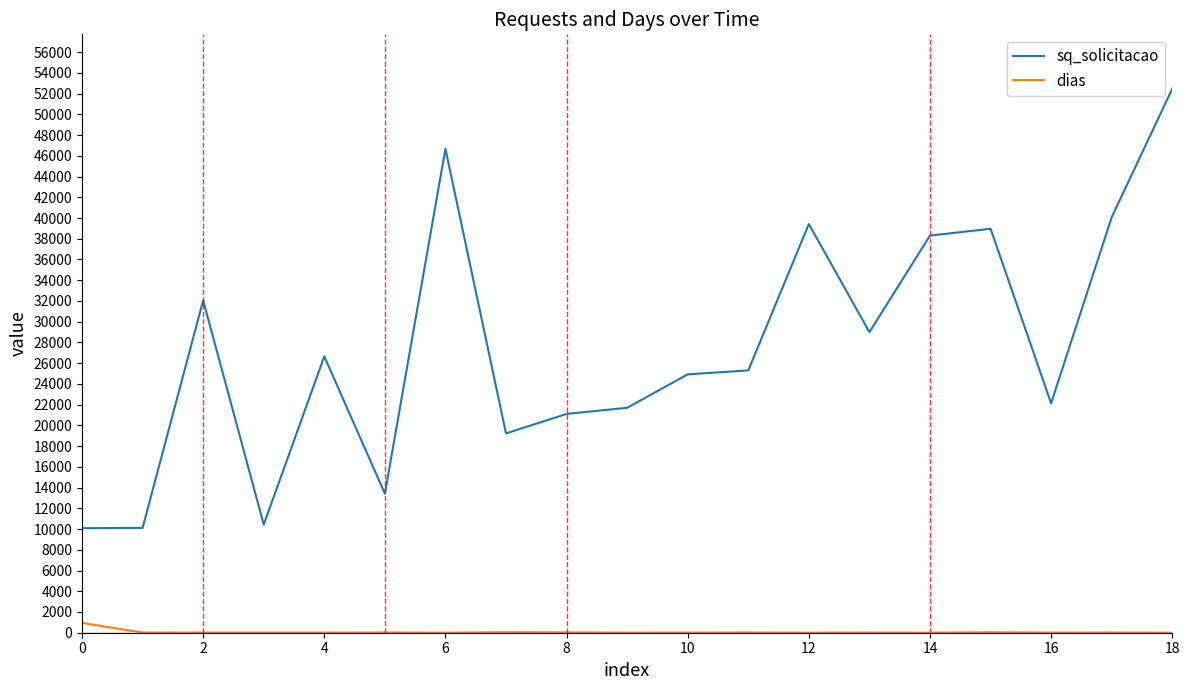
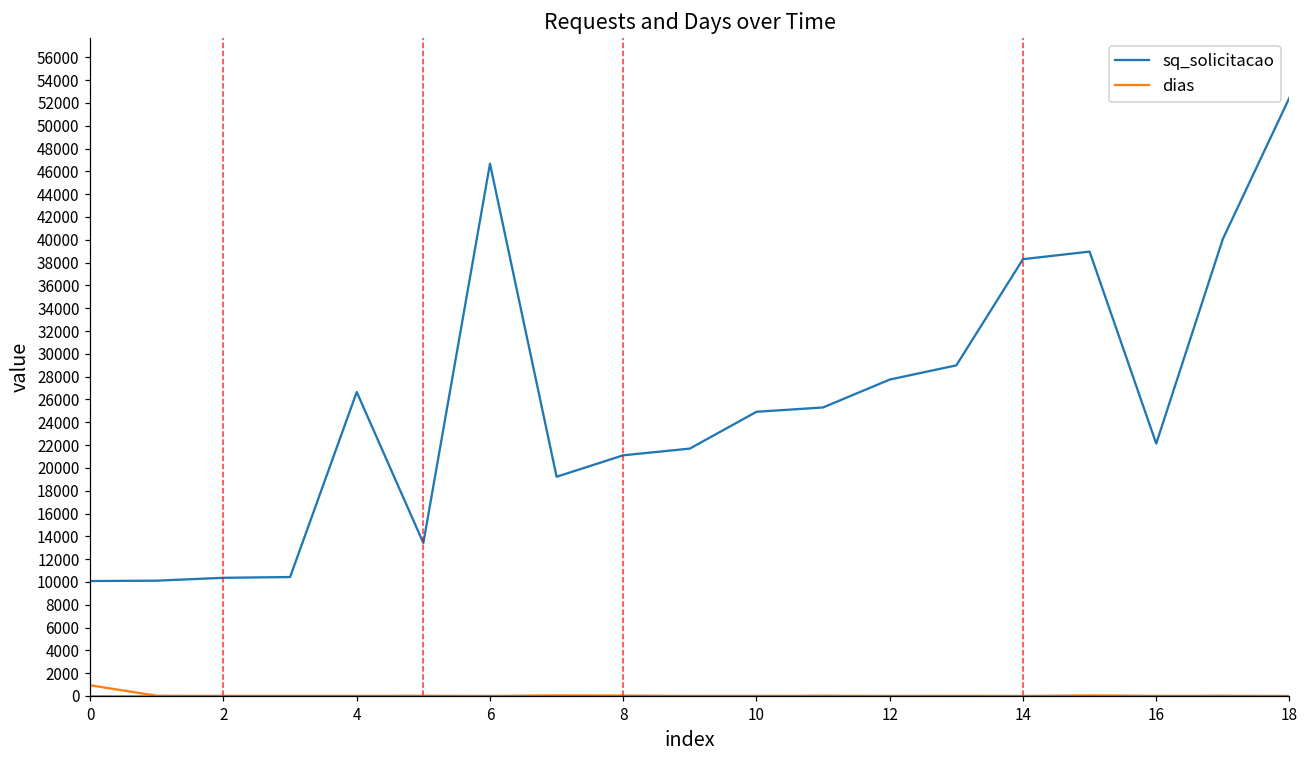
  {
    "sq_solicitacao": {
      "0": 10100,
-     "2": 32100,
+     "2": 10400,
      "4": 26700,
      "6": 46700,
      "8": 21100,
      "10": 24900,
-     "12": 39400,
+     "12": 27700,
      "14": 38300,
      "16": 22100,
      "18": 52500
    },
    "dias": {
      "0": 900,
      "2": 0,
      "4": 0,
      "6": 0,
      "8": 0,
      "10": 0,
      "12": 0,
      "14": 0,
      "16": 0,
      "18": 0
    }
  }
